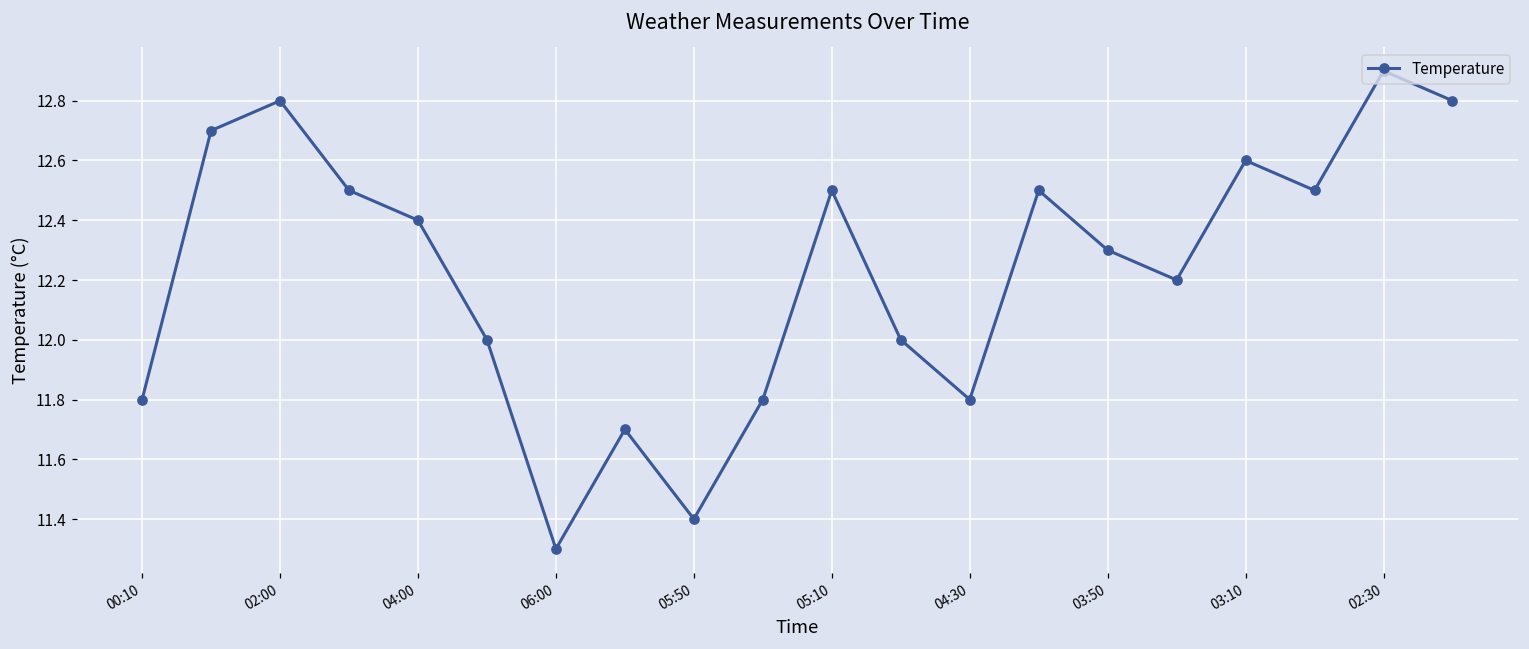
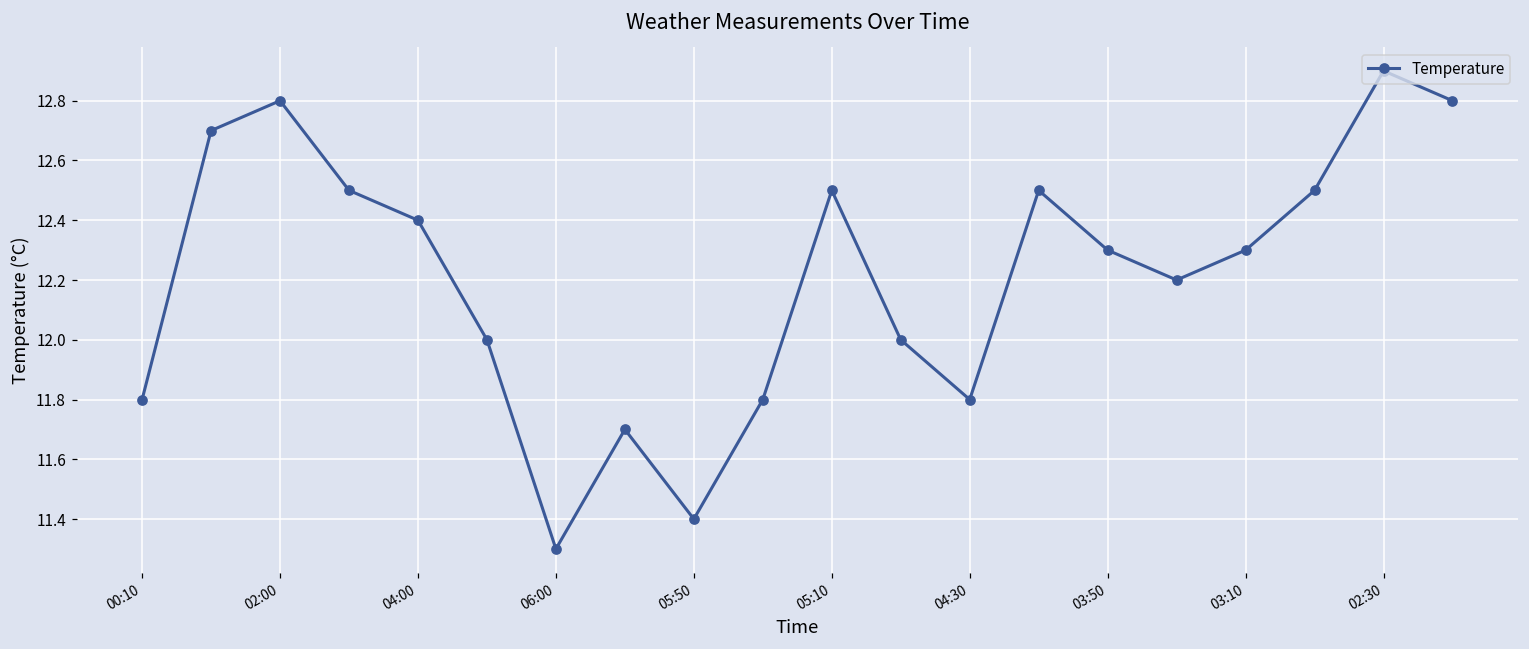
  {
    "00:10": 11.8,
    "02:00": 12.8,
    "04:00": 12.4,
    "06:00": 11.3,
    "05:50": 11.4,
    "05:10": 12.5,
    "04:30": 11.8,
    "03:50": 12.3,
-   "03:10": 12.6
+   "03:10": 12.3
  }
